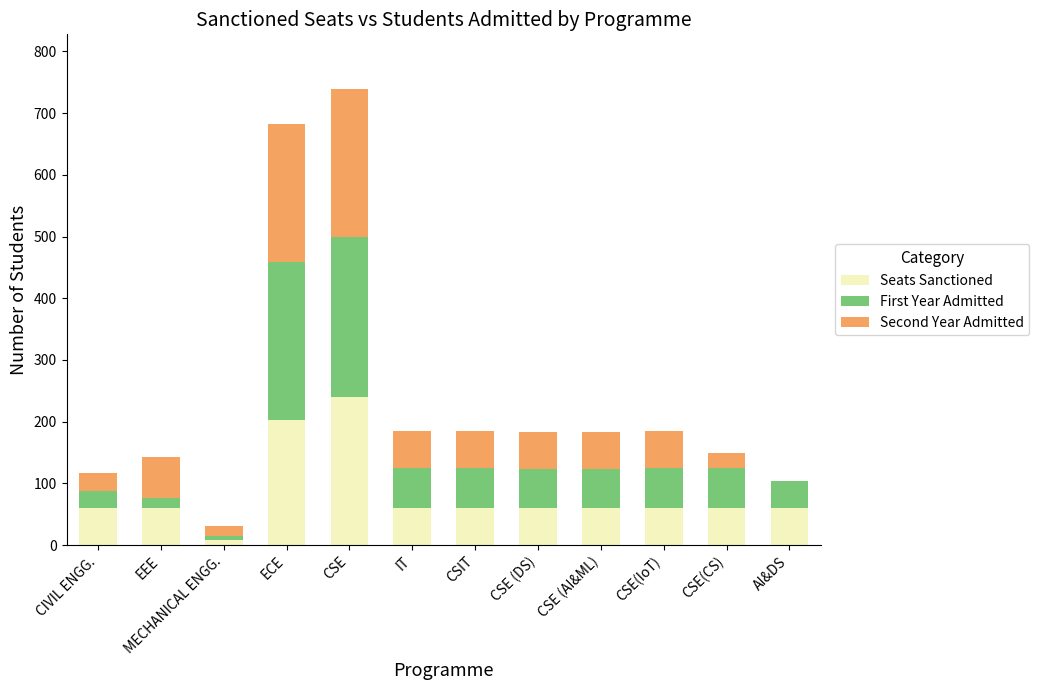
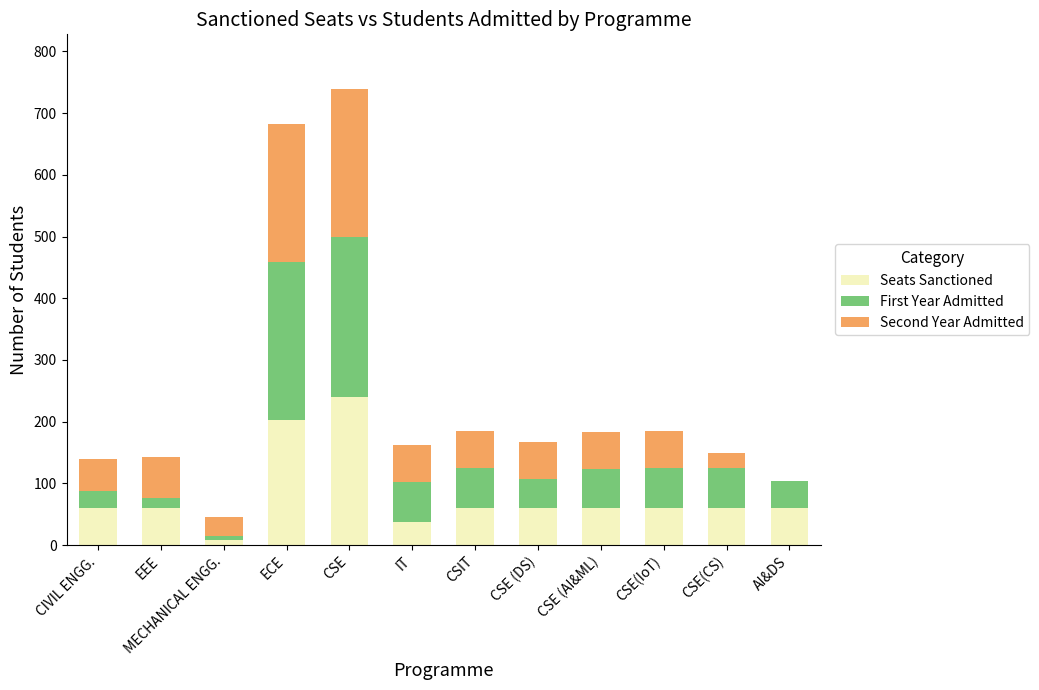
  {
    "Seats Sanctioned": {
      "CIVIL ENGG.": 60,
      "EEE": 60,
      "MECHANICAL ENGG.": 10,
      "ECE": 200,
      "CSE": 240,
-     "IT": 60,
+     "IT": 40,
      "CSIT": 60,
      "CSE (DS)": 60,
      "CSE (AI&ML)": 60,
      "CSE(IoT)": 60,
      "CSE(CS)": 60,
      "AI&DS": 60
    },
    "First Year Admitted": {
      "CIVIL ENGG.": 30,
      "EEE": 20,
      "MECHANICAL ENGG.": 10,
      "ECE": 260,
      "CSE": 260,
      "IT": 70,
      "CSIT": 70,
-     "CSE (DS)": 60,
+     "CSE (DS)": 50,
      "CSE (AI&ML)": 60,
      "CSE(IoT)": 70,
      "CSE(CS)": 70,
      "AI&DS": 40
    },
    "Second Year Admitted": {
-     "CIVIL ENGG.": 30,
+     "CIVIL ENGG.": 50,
      "EEE": 70,
-     "MECHANICAL ENGG.": 20,
+     "MECHANICAL ENGG.": 30,
      "ECE": 220,
      "CSE": 240,
      "IT": 60,
      "CSIT": 60,
      "CSE (DS)": 60,
      "CSE (AI&ML)": 60,
      "CSE(IoT)": 60,
      "CSE(CS)": 20,
      "AI&DS": 0
    }
  }
